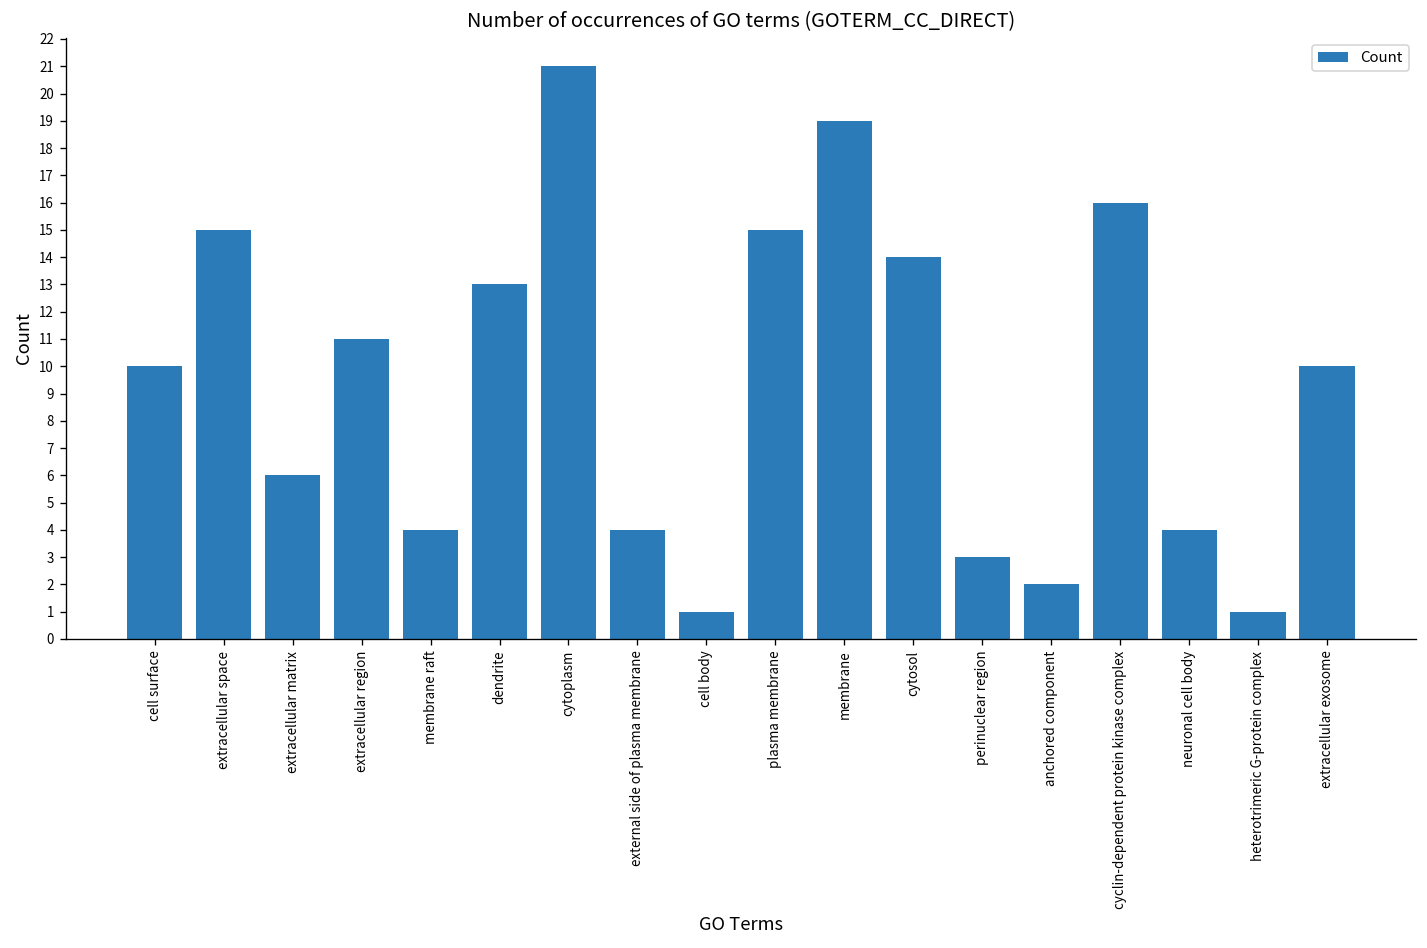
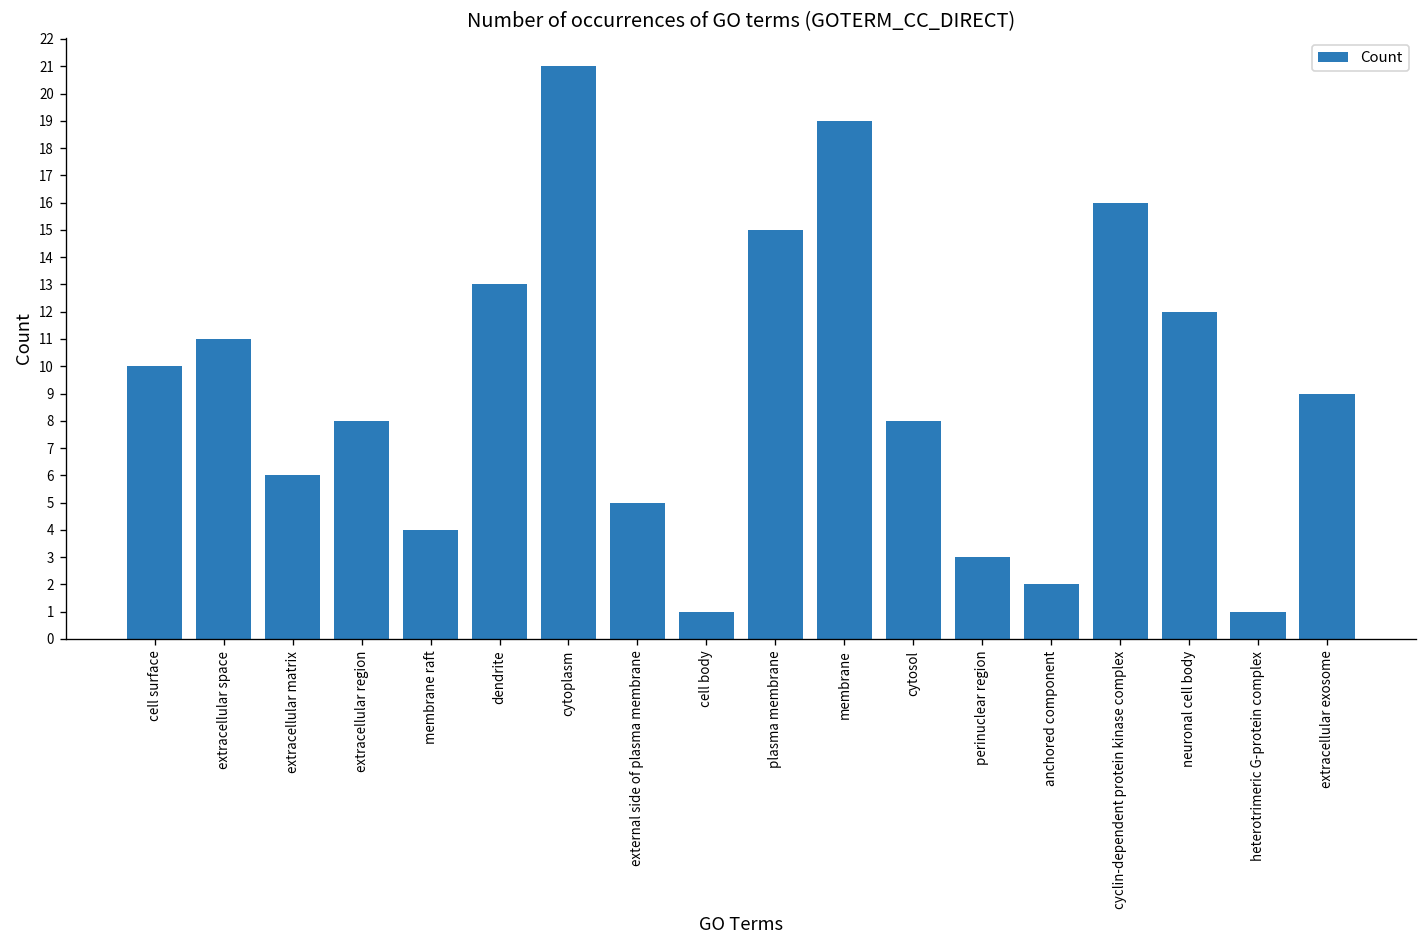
  {
    "cell surface": 10,
-   "extracellular space": 15,
+   "extracellular space": 11,
    "extracellular matrix": 6,
-   "extracellular region": 11,
+   "extracellular region": 8,
    "membrane raft": 4,
    "dendrite": 13,
    "cytoplasm": 21,
-   "external side of plasma membrane": 4,
+   "external side of plasma membrane": 5,
    "cell body": 1,
    "plasma membrane": 15,
    "membrane": 19,
-   "cytosol": 14,
+   "cytosol": 8,
    "perinuclear region": 3,
    "anchored component": 2,
    "cyclin-dependent protein kinase complex": 16,
-   "neuronal cell body": 4,
+   "neuronal cell body": 12,
    "heterotrimeric G-protein complex": 1,
-   "extracellular exosome": 10
+   "extracellular exosome": 9
  }
